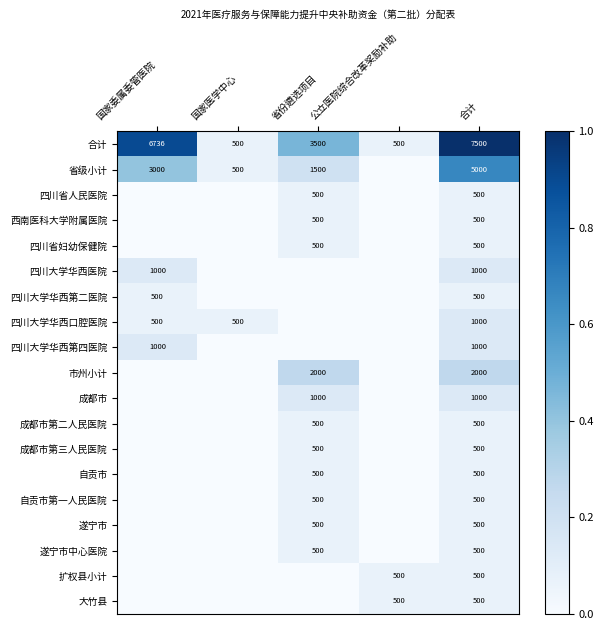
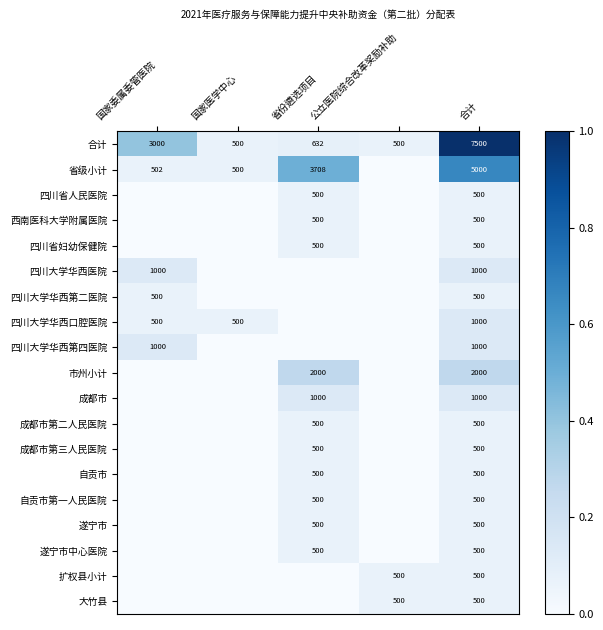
  {
    "合计": {
-     "国家委属委管医院": 6736,
+     "国家委属委管医院": 3000,
      "国家医学中心": 500,
-     "省份遴选项目": 3500,
+     "省份遴选项目": 632,
      "公立医院综合改革奖励补助": 500,
      "合计": 7500
    },
    "省级小计": {
-     "国家委属委管医院": 3000,
+     "国家委属委管医院": 502,
      "国家医学中心": 500,
-     "省份遴选项目": 1500,
+     "省份遴选项目": 3708,
      "合计": 5000
    },
    "四川省人民医院": {
      "省份遴选项目": 500,
      "合计": 500
    },
    "西南医科大学附属医院": {
      "省份遴选项目": 500,
      "合计": 500
    },
    "四川省妇幼保健院": {
      "省份遴选项目": 500,
      "合计": 500
    },
    "四川大学华西医院": {
      "国家委属委管医院": 1000,
      "合计": 1000
    },
    "四川大学华西第二医院": {
      "国家委属委管医院": 500,
      "合计": 500
    },
    "四川大学华西口腔医院": {
      "国家委属委管医院": 500,
      "国家医学中心": 500,
      "合计": 1000
    },
    "四川大学华西第四医院": {
      "国家委属委管医院": 1000,
      "合计": 1000
    },
    "市州小计": {
      "省份遴选项目": 2000,
      "合计": 2000
    },
    "成都市": {
      "省份遴选项目": 1000,
      "合计": 1000
    },
    "成都市第二人民医院": {
      "省份遴选项目": 500,
      "合计": 500
    },
    "成都市第三人民医院": {
      "省份遴选项目": 500,
      "合计": 500
    },
    "自贡市": {
      "省份遴选项目": 500,
      "合计": 500
    },
    "自贡市第一人民医院": {
      "省份遴选项目": 500,
      "合计": 500
    },
    "遂宁市": {
      "省份遴选项目": 500,
      "合计": 500
    },
    "遂宁市中心医院": {
      "省份遴选项目": 500,
      "合计": 500
    },
    "扩权县小计": {
      "公立医院综合改革奖励补助": 500,
      "合计": 500
    },
    "大竹县": {
      "公立医院综合改革奖励补助": 500,
      "合计": 500
    }
  }
